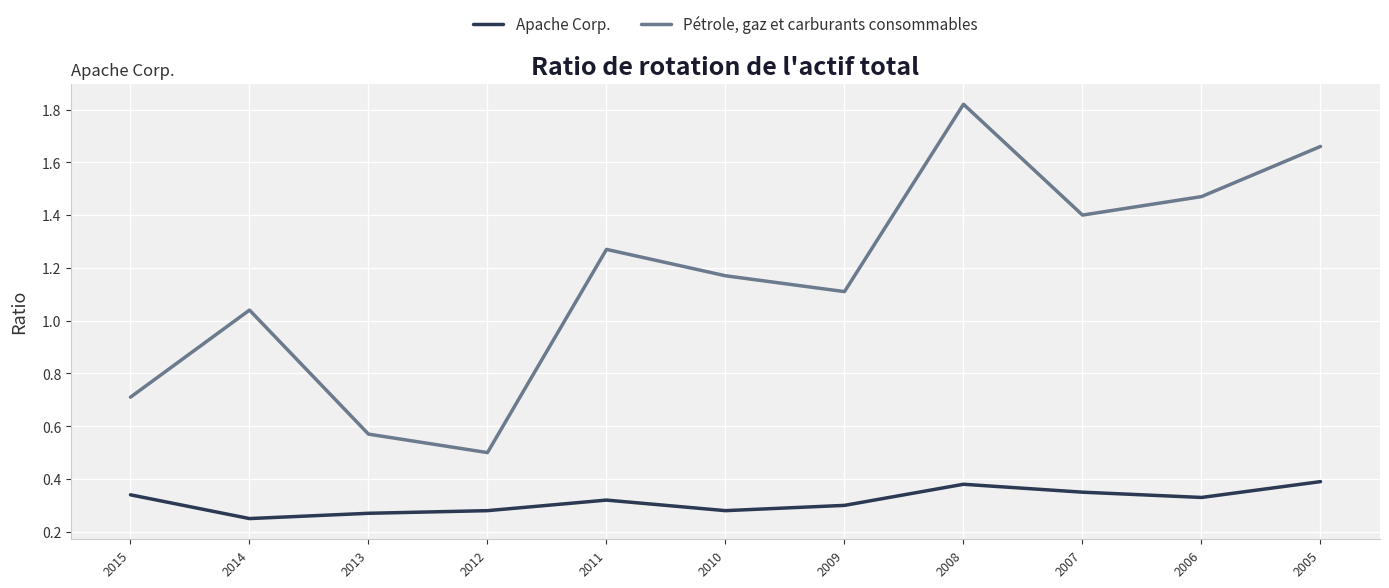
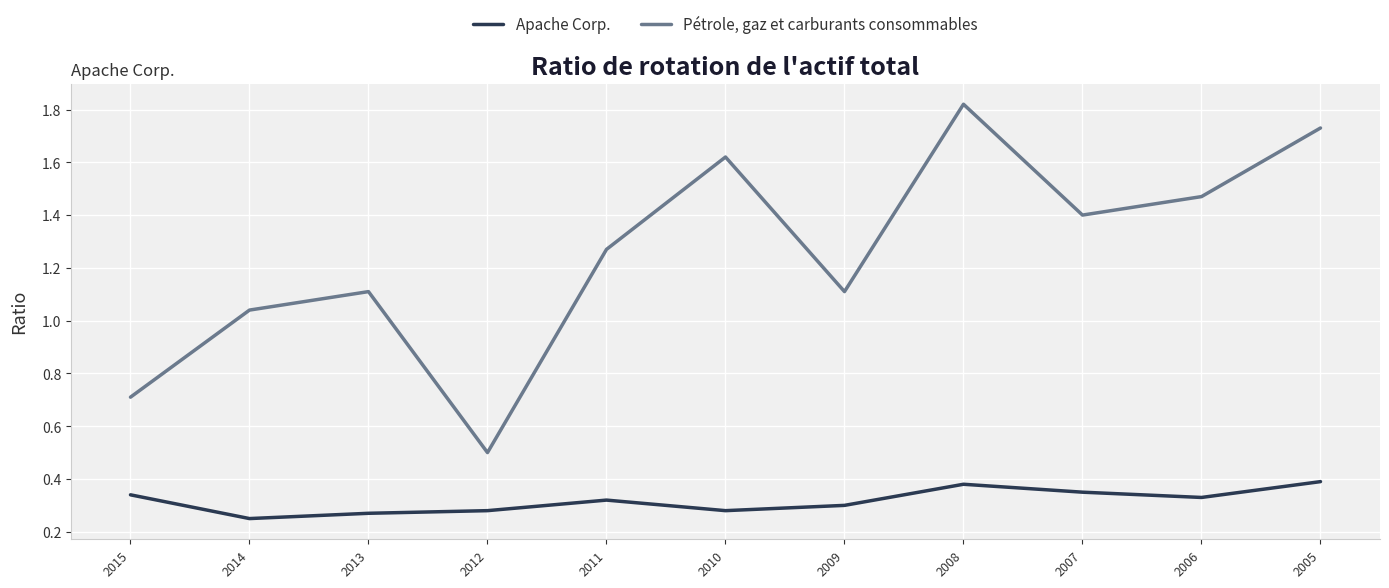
  {
    "Apache Corp.": {
      "2015": 0.34,
      "2014": 0.25,
      "2013": 0.27,
      "2012": 0.28,
      "2011": 0.32,
      "2010": 0.28,
      "2009": 0.30,
      "2008": 0.38,
      "2007": 0.35,
      "2006": 0.33,
      "2005": 0.39
    },
    "Pétrole, gaz et carburants consommables": {
      "2015": 0.71,
      "2014": 1.04,
-     "2013": 0.57,
+     "2013": 1.11,
      "2012": 0.50,
      "2011": 1.27,
-     "2010": 1.17,
+     "2010": 1.62,
      "2009": 1.11,
      "2008": 1.82,
      "2007": 1.40,
      "2006": 1.47,
-     "2005": 1.66
+     "2005": 1.73
    }
  }
